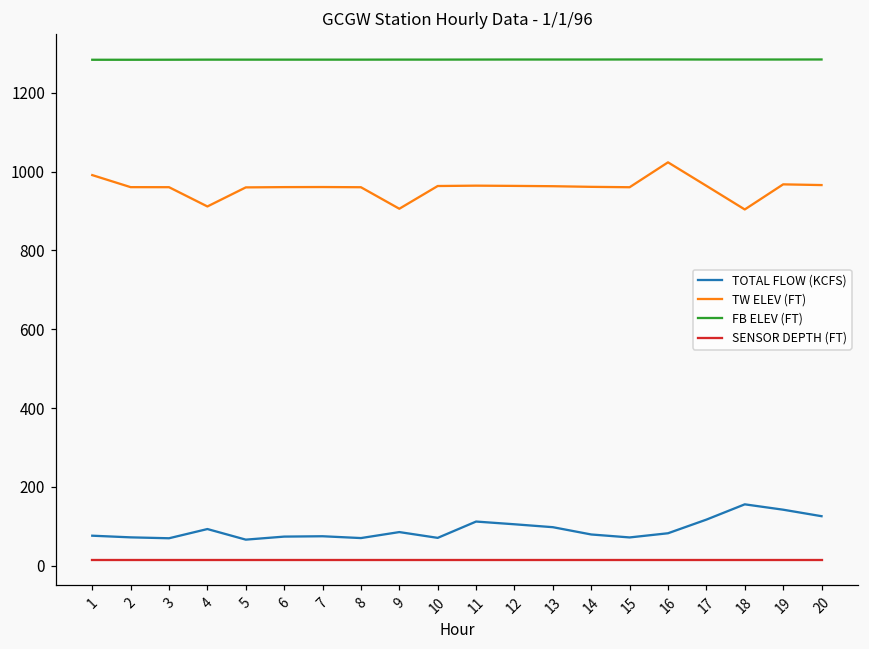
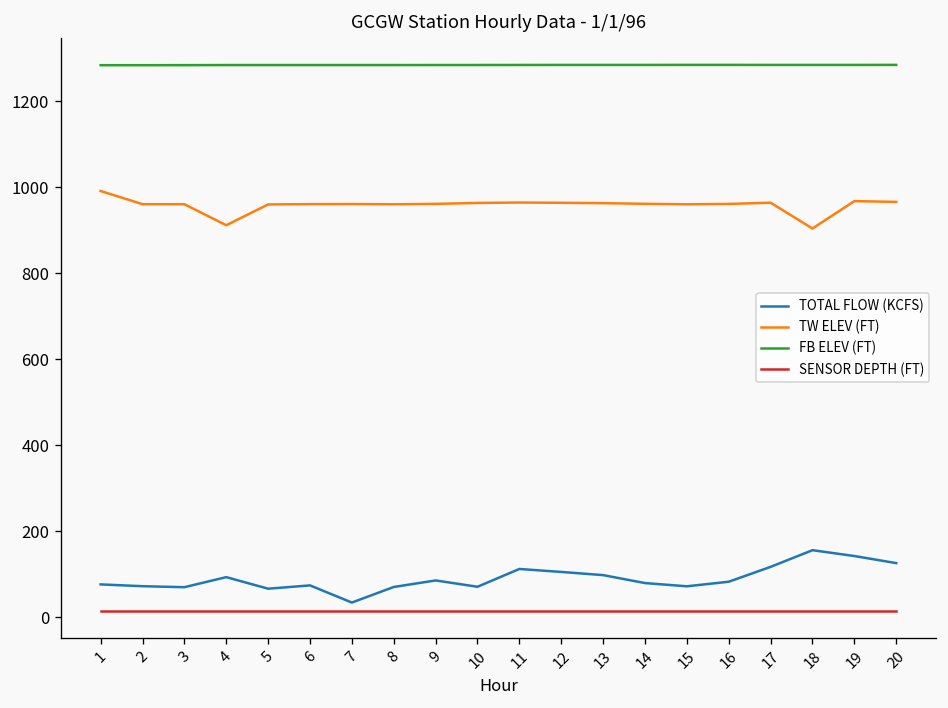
  {
    "TOTAL FLOW (KCFS)": {
      "1": 80,
      "2": 70,
      "3": 70,
      "4": 90,
      "5": 70,
      "6": 70,
-     "7": 70,
+     "7": 30,
      "8": 70,
      "9": 90,
      "10": 70,
      "11": 110,
      "12": 110,
      "13": 100,
      "14": 80,
      "15": 70,
      "16": 80,
      "17": 120,
      "18": 160,
      "19": 140,
      "20": 130
    },
    "TW ELEV (FT)": {
      "1": 990,
      "2": 960,
      "3": 960,
      "4": 910,
      "5": 960,
      "6": 960,
      "7": 960,
      "8": 960,
-     "9": 910,
+     "9": 960,
      "10": 960,
      "11": 960,
      "12": 960,
      "13": 960,
      "14": 960,
      "15": 960,
-     "16": 1020,
+     "16": 960,
      "17": 960,
      "18": 900,
      "19": 970,
      "20": 970
    },
    "FB ELEV (FT)": {
      "1": 1280,
      "2": 1280,
      "3": 1280,
      "4": 1280,
      "5": 1280,
      "6": 1280,
      "7": 1280,
      "8": 1280,
      "9": 1280,
      "10": 1280,
      "11": 1280,
      "12": 1280,
      "13": 1280,
      "14": 1280,
      "15": 1280,
      "16": 1280,
      "17": 1280,
      "18": 1280,
      "19": 1280,
      "20": 1280
    },
    "SENSOR DEPTH (FT)": {
      "1": 20,
      "2": 20,
      "3": 20,
      "4": 20,
      "5": 20,
      "6": 20,
      "7": 20,
      "8": 20,
      "9": 20,
      "10": 20,
      "11": 20,
      "12": 20,
      "13": 20,
      "14": 20,
      "15": 20,
      "16": 20,
      "17": 20,
      "18": 20,
      "19": 20,
      "20": 20
    }
  }
